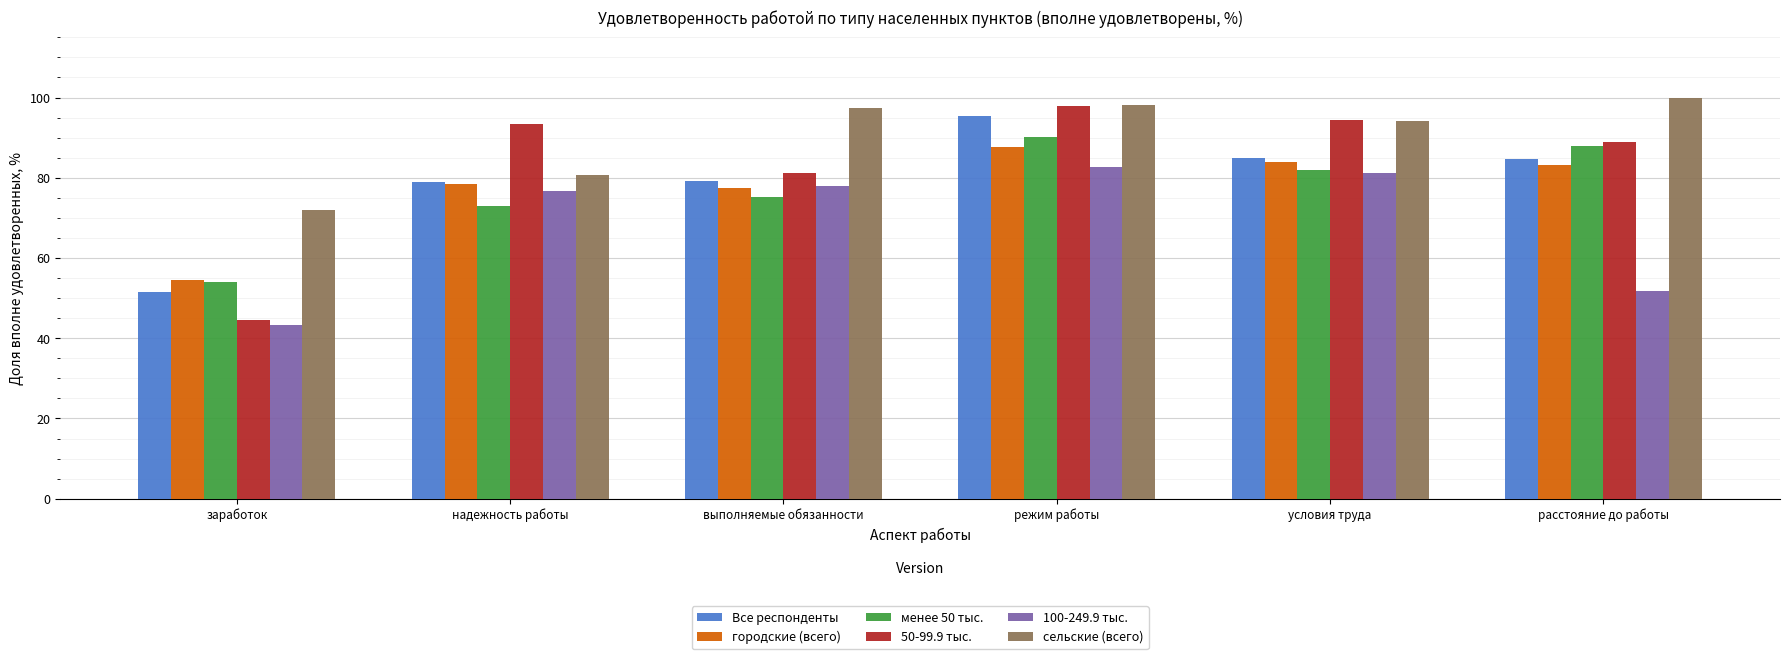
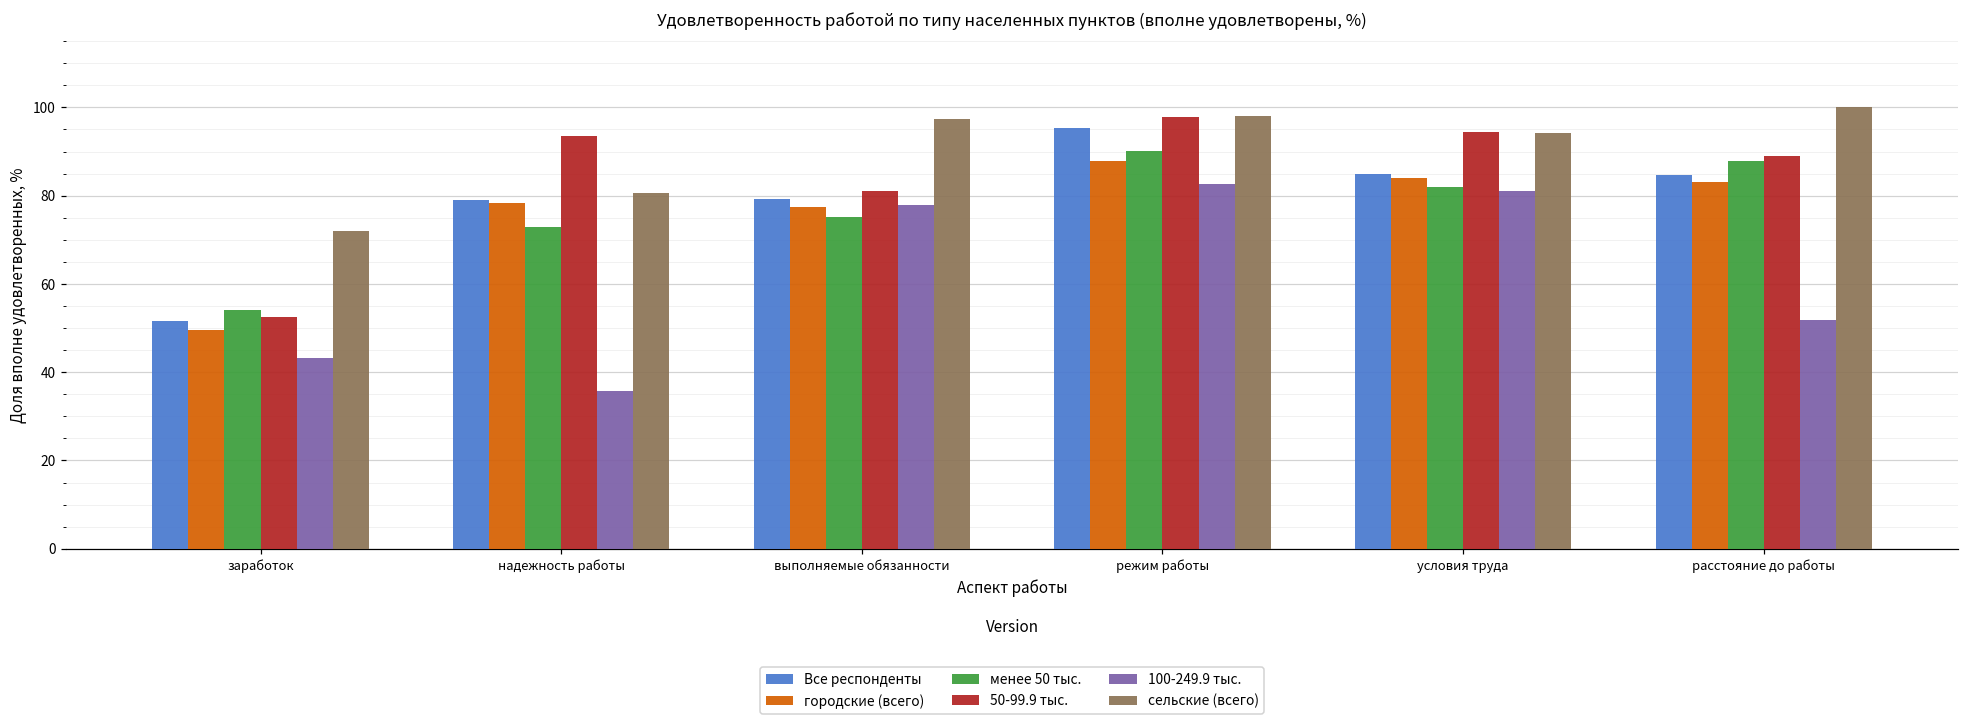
  {
    "Все респонденты": {
      "заработок": 52,
      "надежность работы": 79,
      "выполняемые обязанности": 79,
      "режим работы": 95,
      "условия труда": 85,
      "расстояние до работы": 85
    },
    "городские (всего)": {
-     "заработок": 54,
+     "заработок": 50,
      "надежность работы": 78,
      "выполняемые обязанности": 77,
      "режим работы": 88,
      "условия труда": 84,
      "расстояние до работы": 83
    },
    "менее 50 тыс.": {
      "заработок": 54,
      "надежность работы": 73,
      "выполняемые обязанности": 75,
      "режим работы": 90,
      "условия труда": 82,
      "расстояние до работы": 88
    },
    "50-99.9 тыс.": {
-     "заработок": 45,
+     "заработок": 53,
      "надежность работы": 93,
      "выполняемые обязанности": 81,
      "режим работы": 98,
      "условия труда": 94,
      "расстояние до работы": 89
    },
    "100-249.9 тыс.": {
      "заработок": 43,
-     "надежность работы": 77,
+     "надежность работы": 36,
      "выполняемые обязанности": 78,
      "режим работы": 83,
      "условия труда": 81,
      "расстояние до работы": 52
    },
    "сельские (всего)": {
      "заработок": 72,
      "надежность работы": 81,
      "выполняемые обязанности": 97,
      "режим работы": 98,
      "условия труда": 94,
      "расстояние до работы": 100
    }
  }
